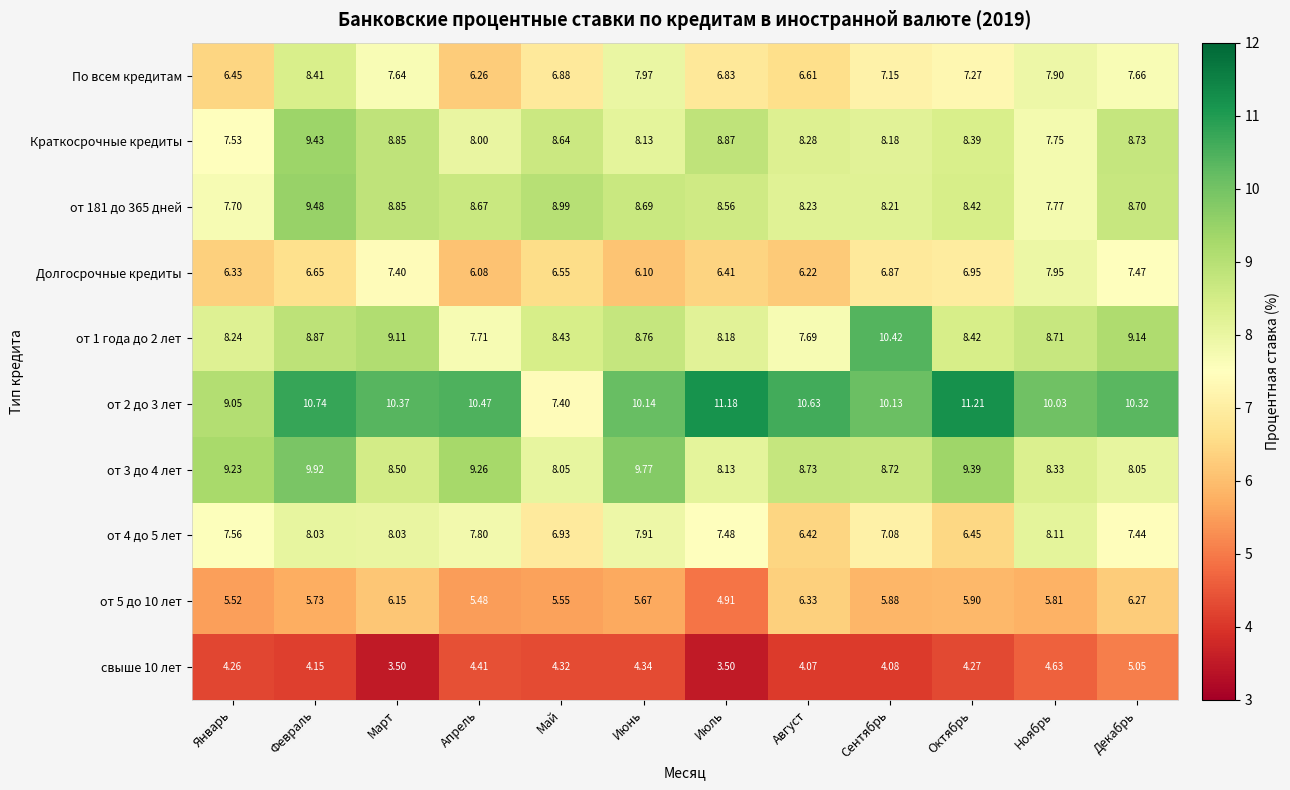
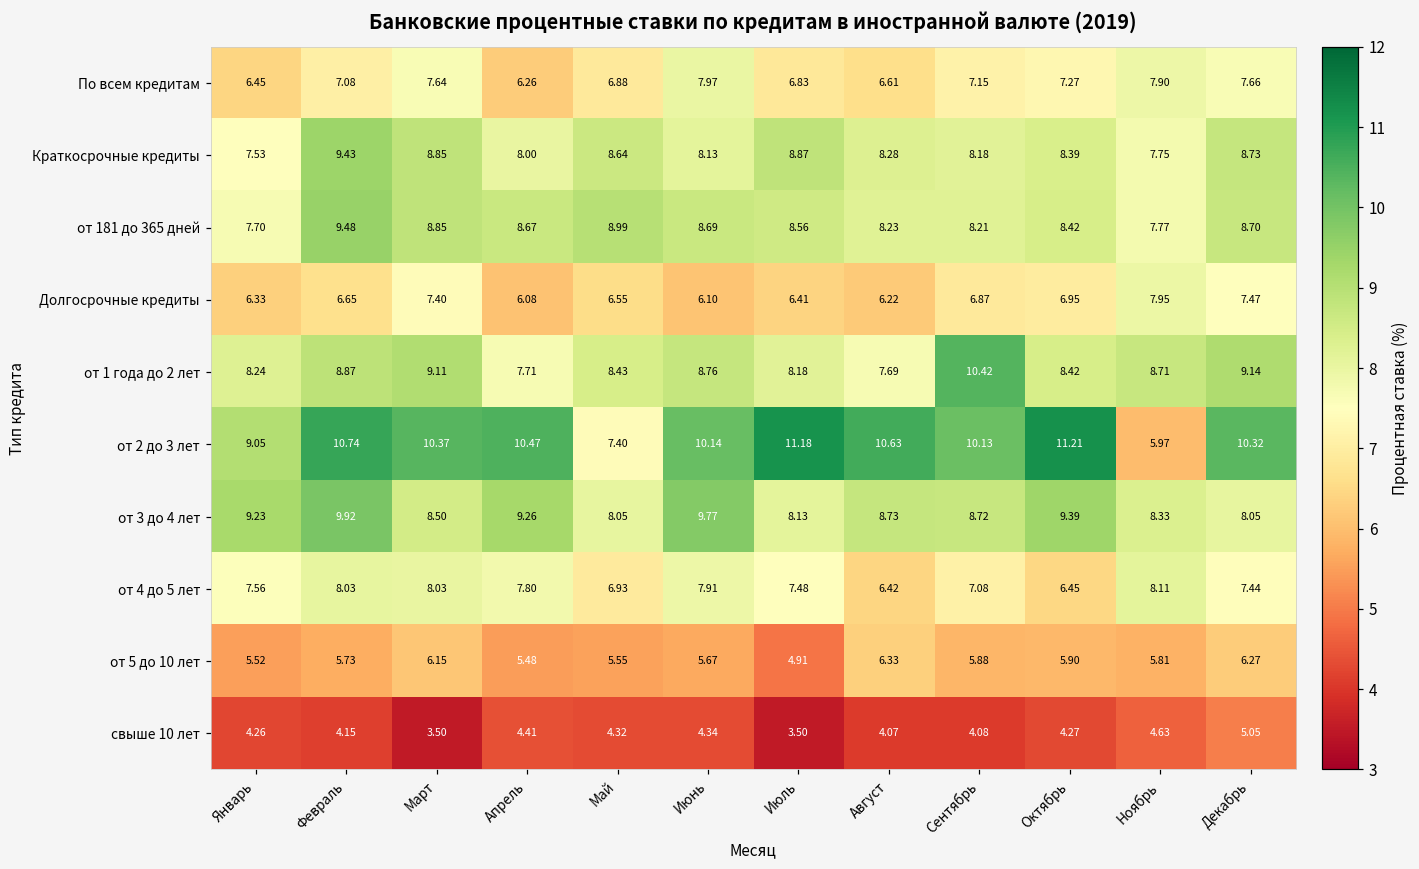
  {
    "По всем кредитам": {
      "Январь": 6.45,
-     "Февраль": 8.41,
+     "Февраль": 7.08,
      "Март": 7.64,
      "Апрель": 6.26,
      "Май": 6.88,
      "Июнь": 7.97,
      "Июль": 6.83,
      "Август": 6.61,
      "Сентябрь": 7.15,
      "Октябрь": 7.27,
      "Ноябрь": 7.90,
      "Декабрь": 7.66
    },
    "Краткосрочные кредиты": {
      "Январь": 7.53,
      "Февраль": 9.43,
      "Март": 8.85,
      "Апрель": 8.00,
      "Май": 8.64,
      "Июнь": 8.13,
      "Июль": 8.87,
      "Август": 8.28,
      "Сентябрь": 8.18,
      "Октябрь": 8.39,
      "Ноябрь": 7.75,
      "Декабрь": 8.73
    },
    "от 181 до 365 дней": {
      "Январь": 7.70,
      "Февраль": 9.48,
      "Март": 8.85,
      "Апрель": 8.67,
      "Май": 8.99,
      "Июнь": 8.69,
      "Июль": 8.56,
      "Август": 8.23,
      "Сентябрь": 8.21,
      "Октябрь": 8.42,
      "Ноябрь": 7.77,
      "Декабрь": 8.70
    },
    "Долгосрочные кредиты": {
      "Январь": 6.33,
      "Февраль": 6.65,
      "Март": 7.40,
      "Апрель": 6.08,
      "Май": 6.55,
      "Июнь": 6.10,
      "Июль": 6.41,
      "Август": 6.22,
      "Сентябрь": 6.87,
      "Октябрь": 6.95,
      "Ноябрь": 7.95,
      "Декабрь": 7.47
    },
    "от 1 года до 2 лет": {
      "Январь": 8.24,
      "Февраль": 8.87,
      "Март": 9.11,
      "Апрель": 7.71,
      "Май": 8.43,
      "Июнь": 8.76,
      "Июль": 8.18,
      "Август": 7.69,
      "Сентябрь": 10.42,
      "Октябрь": 8.42,
      "Ноябрь": 8.71,
      "Декабрь": 9.14
    },
    "от 2 до 3 лет": {
      "Январь": 9.05,
      "Февраль": 10.74,
      "Март": 10.37,
      "Апрель": 10.47,
      "Май": 7.40,
      "Июнь": 10.14,
      "Июль": 11.18,
      "Август": 10.63,
      "Сентябрь": 10.13,
      "Октябрь": 11.21,
-     "Ноябрь": 10.03,
+     "Ноябрь": 5.97,
      "Декабрь": 10.32
    },
    "от 3 до 4 лет": {
      "Январь": 9.23,
      "Февраль": 9.92,
      "Март": 8.50,
      "Апрель": 9.26,
      "Май": 8.05,
      "Июнь": 9.77,
      "Июль": 8.13,
      "Август": 8.73,
      "Сентябрь": 8.72,
      "Октябрь": 9.39,
      "Ноябрь": 8.33,
      "Декабрь": 8.05
    },
    "от 4 до 5 лет": {
      "Январь": 7.56,
      "Февраль": 8.03,
      "Март": 8.03,
      "Апрель": 7.80,
      "Май": 6.93,
      "Июнь": 7.91,
      "Июль": 7.48,
      "Август": 6.42,
      "Сентябрь": 7.08,
      "Октябрь": 6.45,
      "Ноябрь": 8.11,
      "Декабрь": 7.44
    },
    "от 5 до 10 лет": {
      "Январь": 5.52,
      "Февраль": 5.73,
      "Март": 6.15,
      "Апрель": 5.48,
      "Май": 5.55,
      "Июнь": 5.67,
      "Июль": 4.91,
      "Август": 6.33,
      "Сентябрь": 5.88,
      "Октябрь": 5.90,
      "Ноябрь": 5.81,
      "Декабрь": 6.27
    },
    "свыше 10 лет": {
      "Январь": 4.26,
      "Февраль": 4.15,
      "Март": 3.50,
      "Апрель": 4.41,
      "Май": 4.32,
      "Июнь": 4.34,
      "Июль": 3.50,
      "Август": 4.07,
      "Сентябрь": 4.08,
      "Октябрь": 4.27,
      "Ноябрь": 4.63,
      "Декабрь": 5.05
    }
  }
